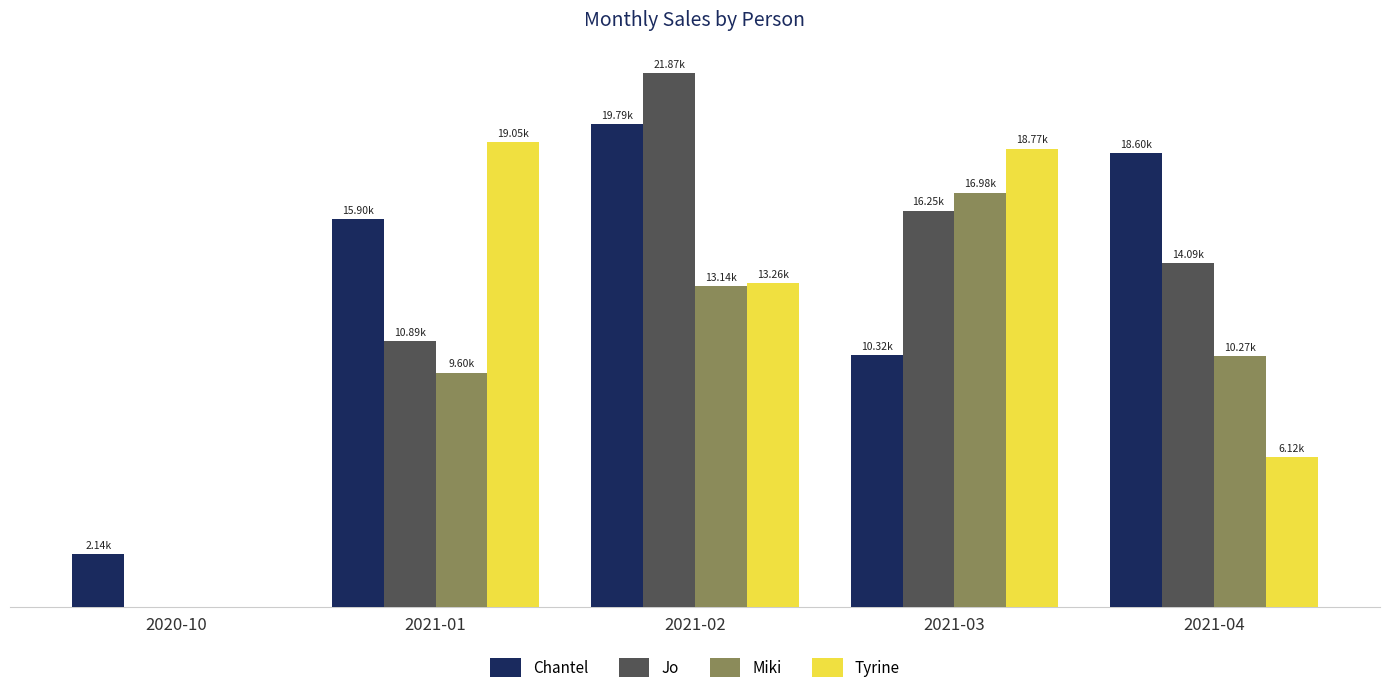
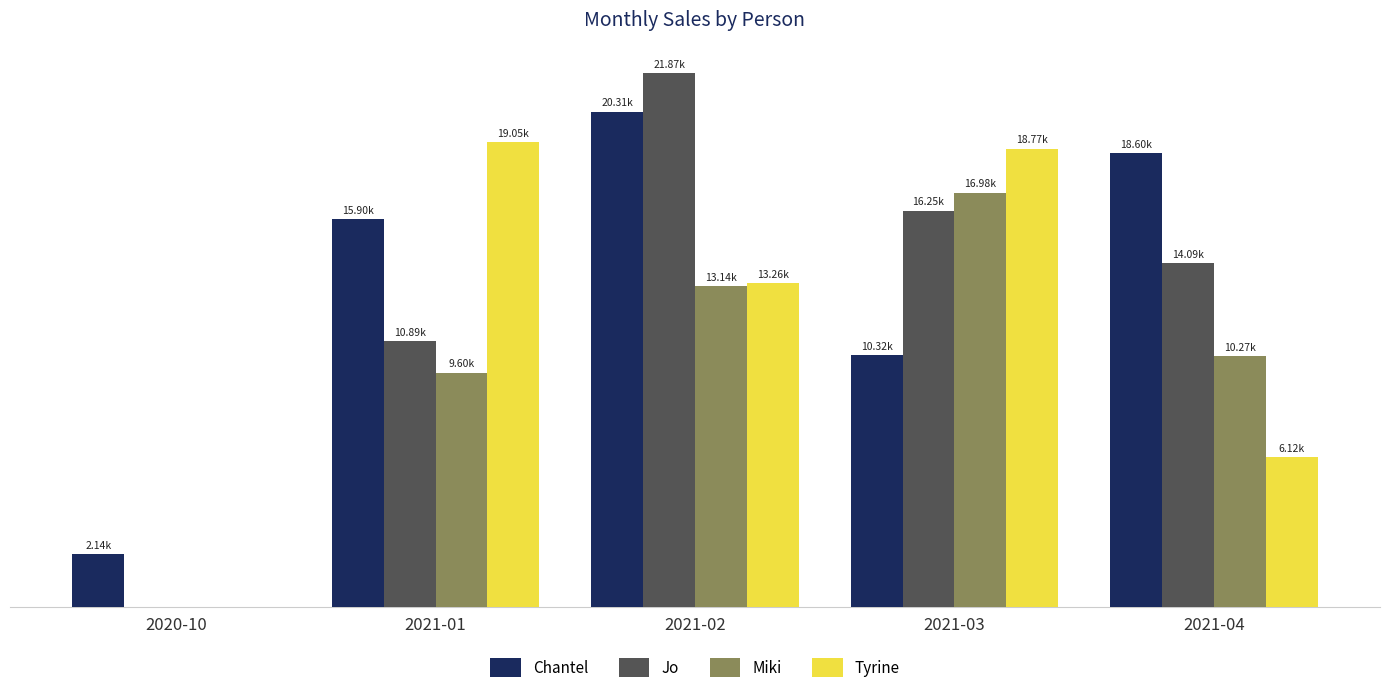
  {
    "Chantel": {
      "2020-10": "2.14k",
      "2021-01": "15.90k",
-     "2021-02": "19.79k",
+     "2021-02": "20.31k",
      "2021-03": "10.32k",
      "2021-04": "18.60k"
    },
    "Jo": {
      "2021-01": "10.89k",
      "2021-02": "21.87k",
      "2021-03": "16.25k",
      "2021-04": "14.09k"
    },
    "Miki": {
      "2021-01": "9.60k",
      "2021-02": "13.14k",
      "2021-03": "16.98k",
      "2021-04": "10.27k"
    },
    "Tyrine": {
      "2021-01": "19.05k",
      "2021-02": "13.26k",
      "2021-03": "18.77k",
      "2021-04": "6.12k"
    }
  }
